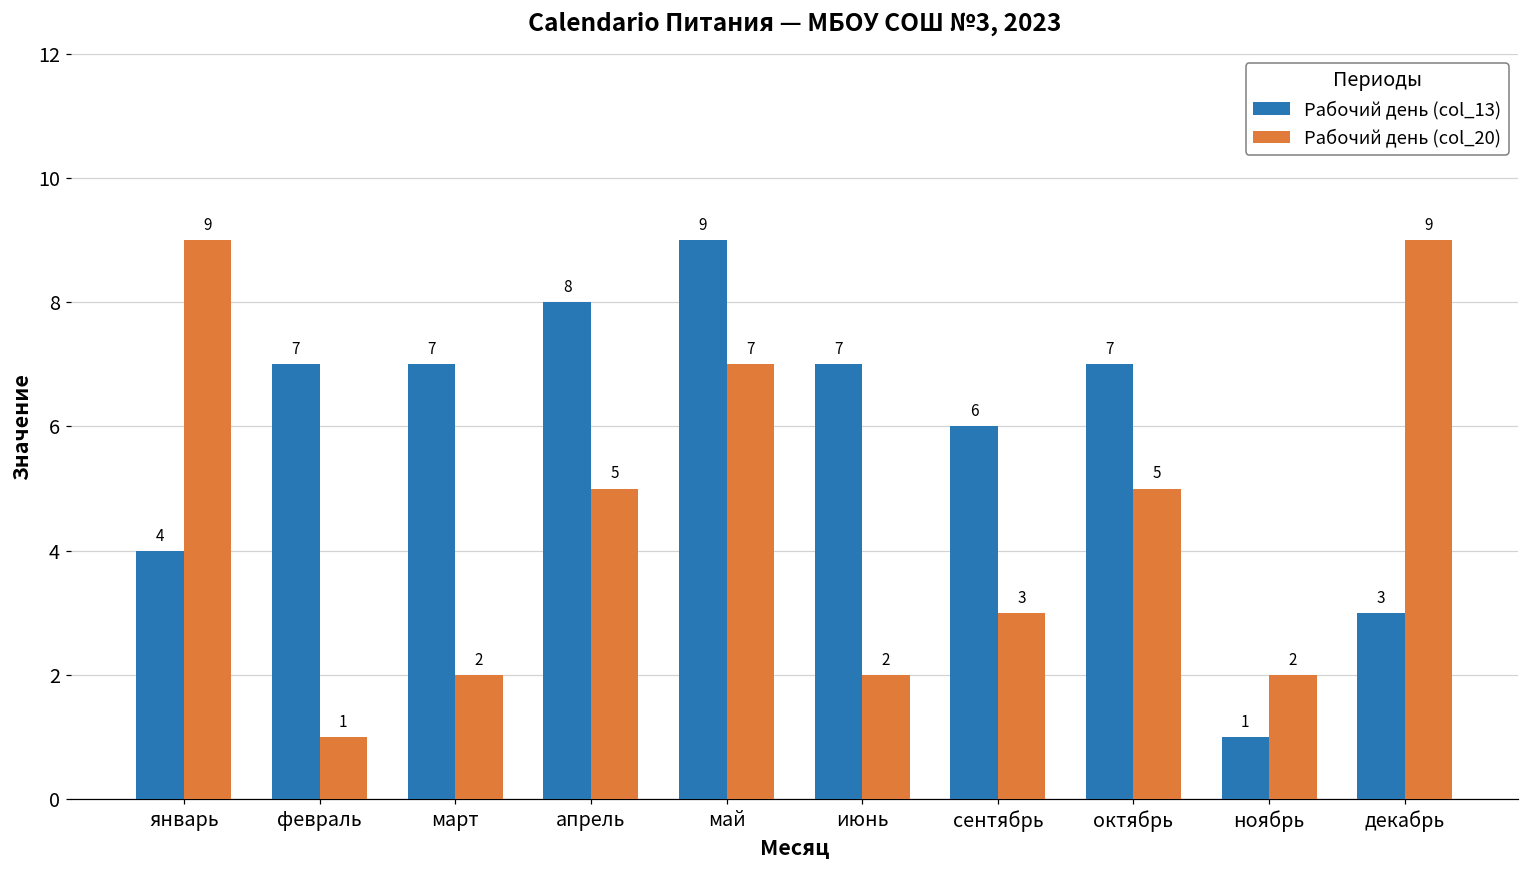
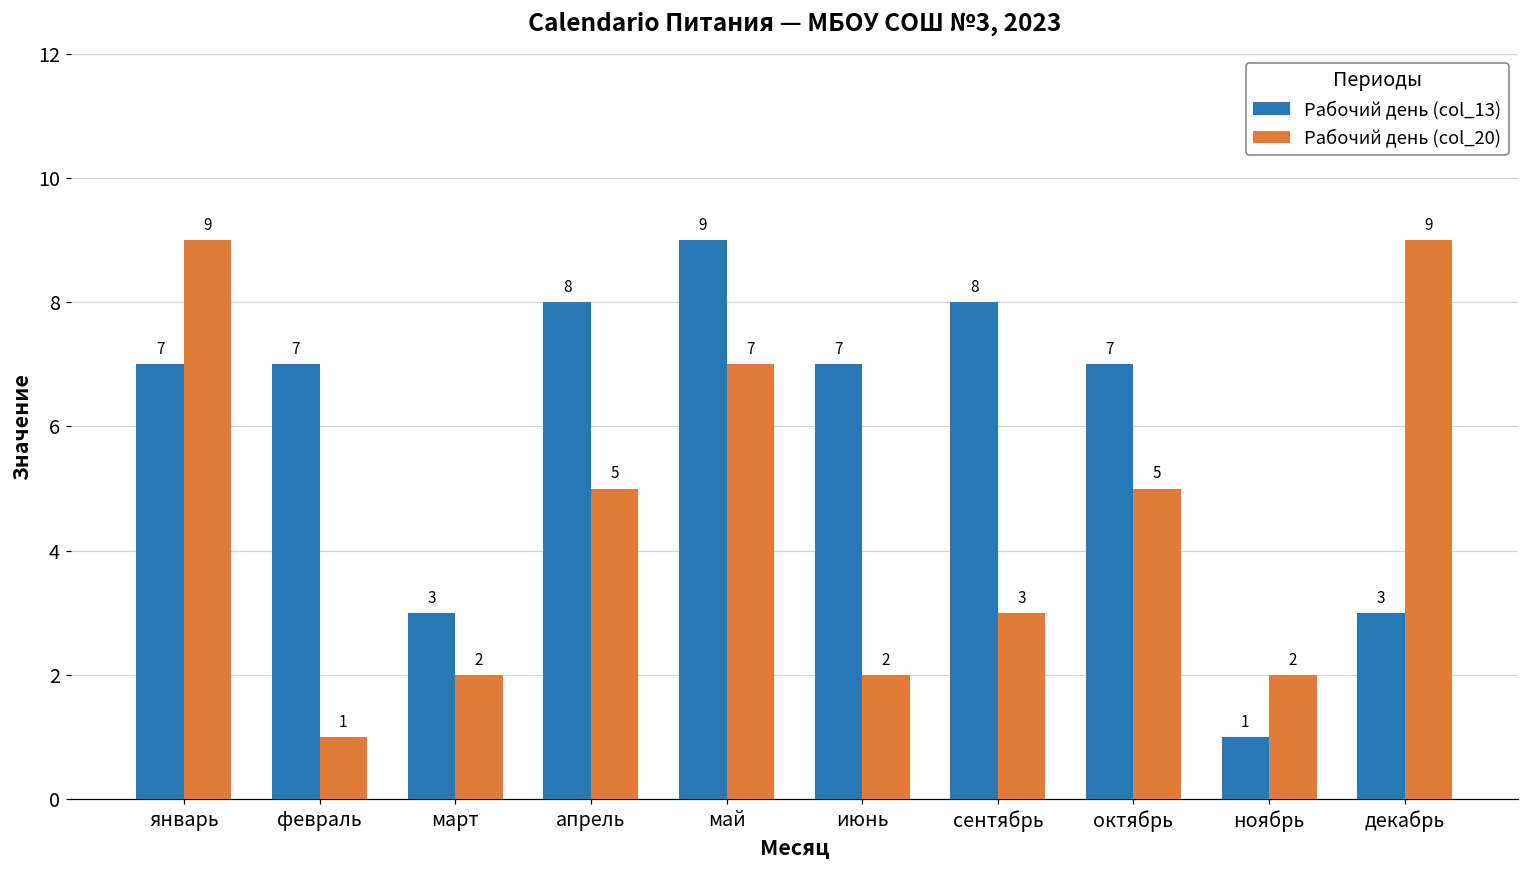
  {
    "Рабочий день (col_13)": {
-     "январь": 4,
+     "январь": 7,
      "февраль": 7,
-     "март": 7,
+     "март": 3,
      "апрель": 8,
      "май": 9,
      "июнь": 7,
-     "сентябрь": 6,
+     "сентябрь": 8,
      "октябрь": 7,
      "ноябрь": 1,
      "декабрь": 3
    },
    "Рабочий день (col_20)": {
      "январь": 9,
      "февраль": 1,
      "март": 2,
      "апрель": 5,
      "май": 7,
      "июнь": 2,
      "сентябрь": 3,
      "октябрь": 5,
      "ноябрь": 2,
      "декабрь": 9
    }
  }
